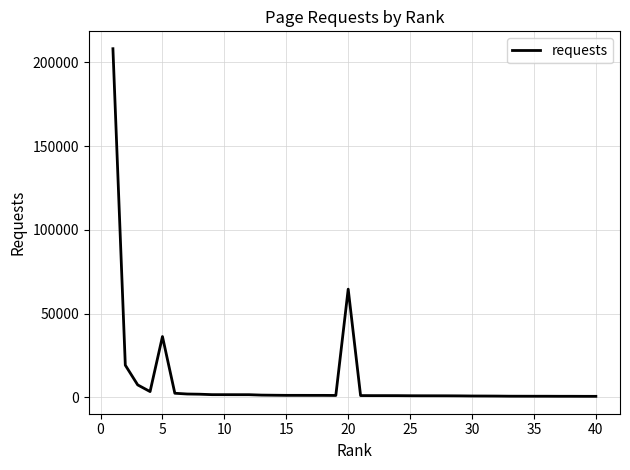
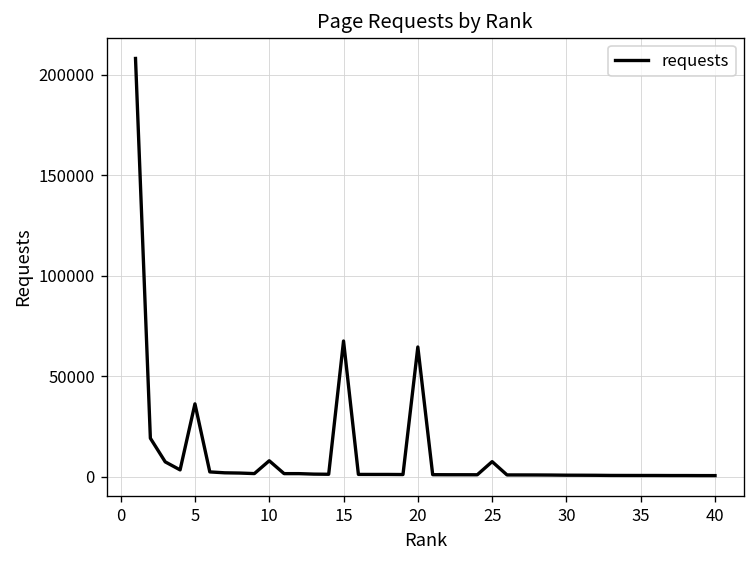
  {
    "5": 36000,
-   "10": 2000,
-   "15": 1000,
+   "10": 8000,
+   "15": 68000,
    "20": 65000,
-   "25": 1000,
+   "25": 8000,
    "30": 1000,
    "35": 1000,
    "40": 1000
  }
